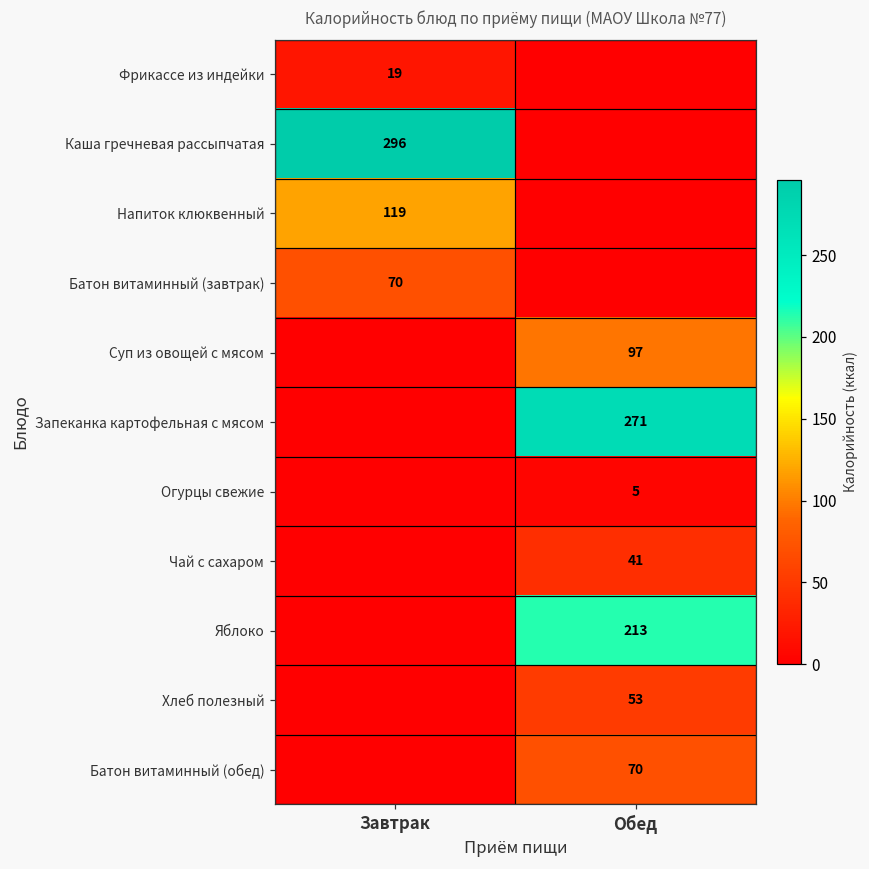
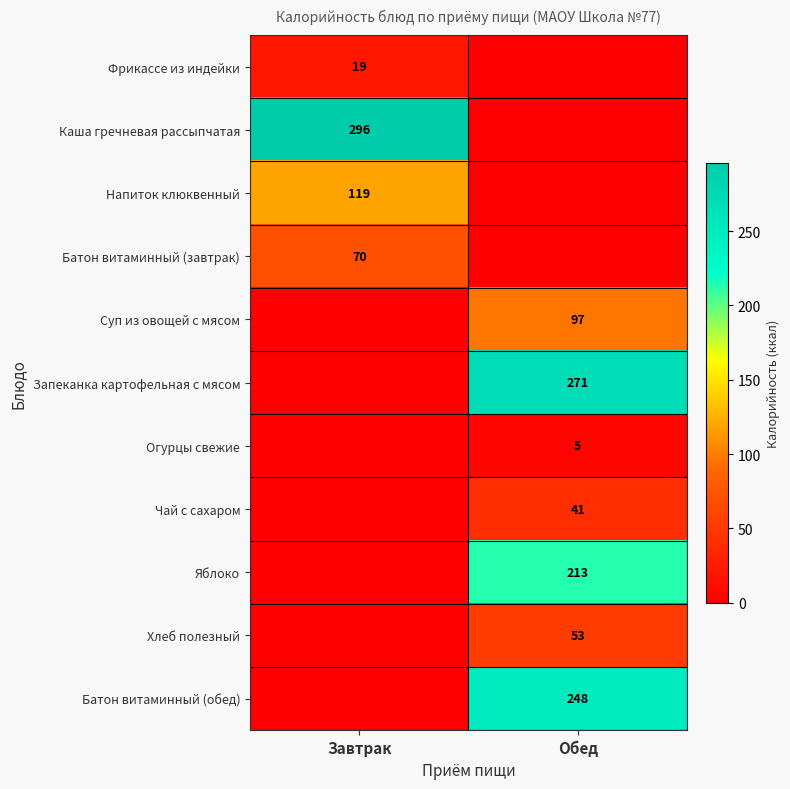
  {
    "Фрикассе из индейки": {
      "Завтрак": 19
    },
    "Каша гречневая рассыпчатая": {
      "Завтрак": 296
    },
    "Напиток клюквенный": {
      "Завтрак": 119
    },
    "Батон витаминный (завтрак)": {
      "Завтрак": 70
    },
    "Суп из овощей с мясом": {
      "Обед": 97
    },
    "Запеканка картофельная с мясом": {
      "Обед": 271
    },
    "Огурцы свежие": {
      "Обед": 5
    },
    "Чай с сахаром": {
      "Обед": 41
    },
    "Яблоко": {
      "Обед": 213
    },
    "Хлеб полезный": {
      "Обед": 53
    },
    "Батон витаминный (обед)": {
-     "Обед": 70
+     "Обед": 248
    }
  }
